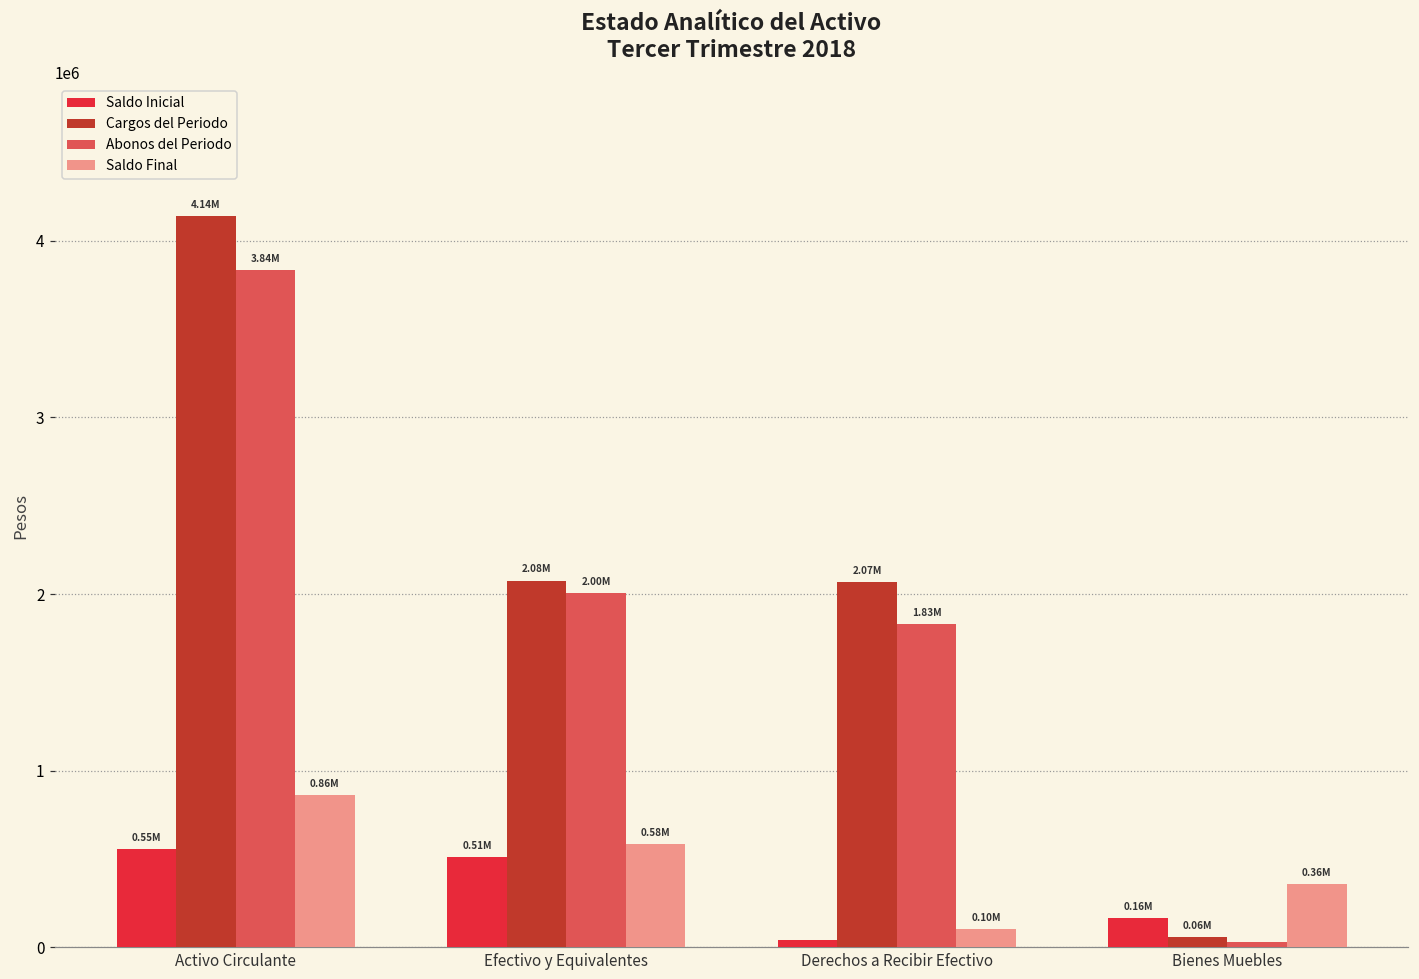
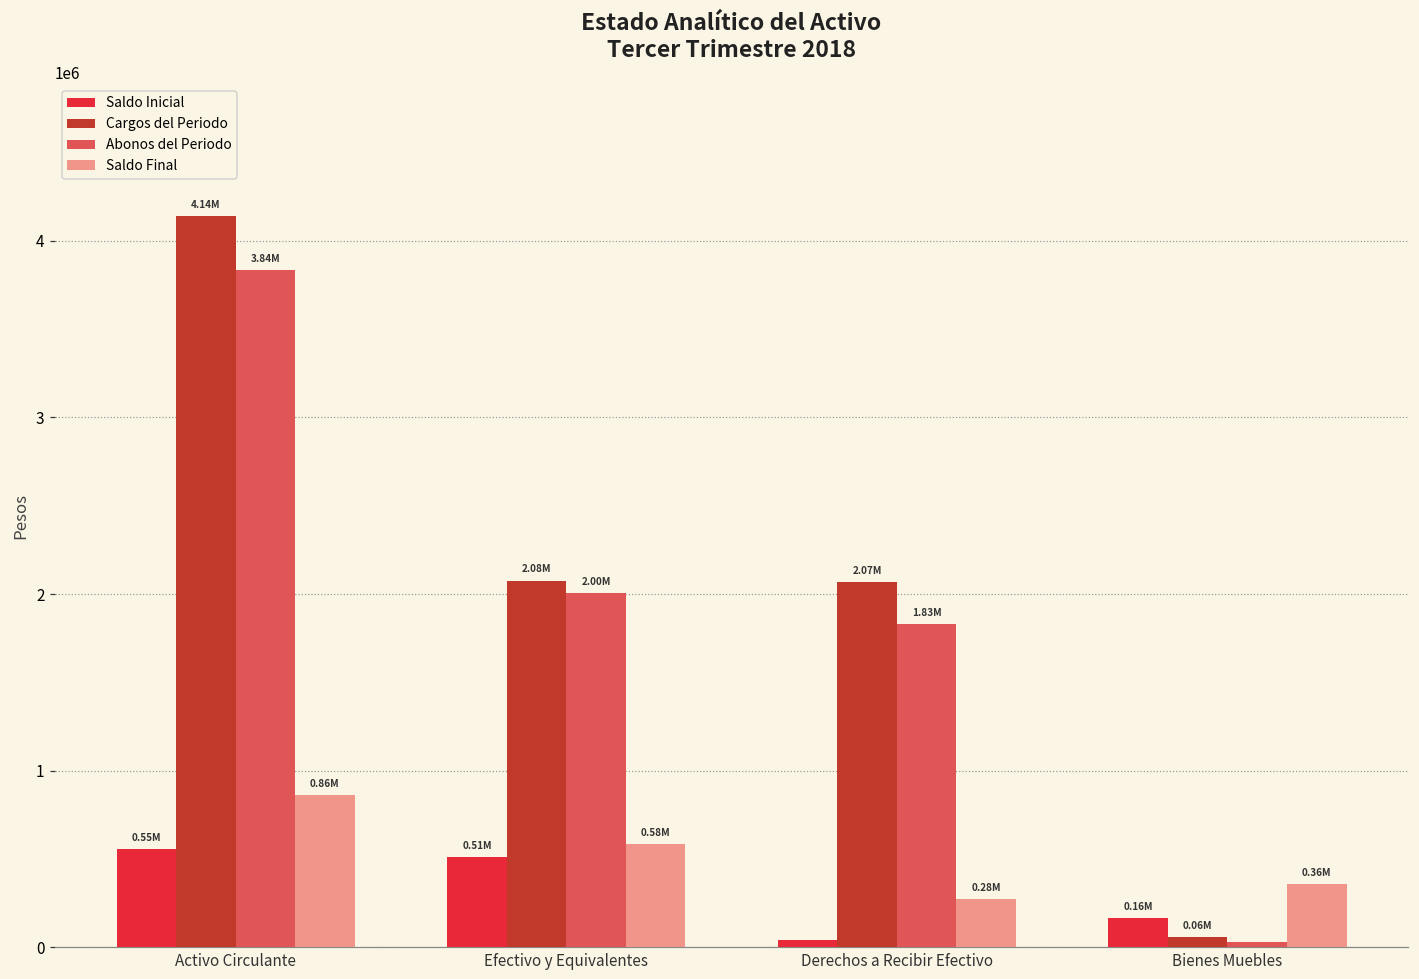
  {
    "Saldo Final": {
      "Activo Circulante": "0.86M",
      "Efectivo y Equivalentes": "0.58M",
-     "Derechos a Recibir Efectivo": "0.10M",
+     "Derechos a Recibir Efectivo": "0.28M",
      "Bienes Muebles": "0.36M"
    }
  }
